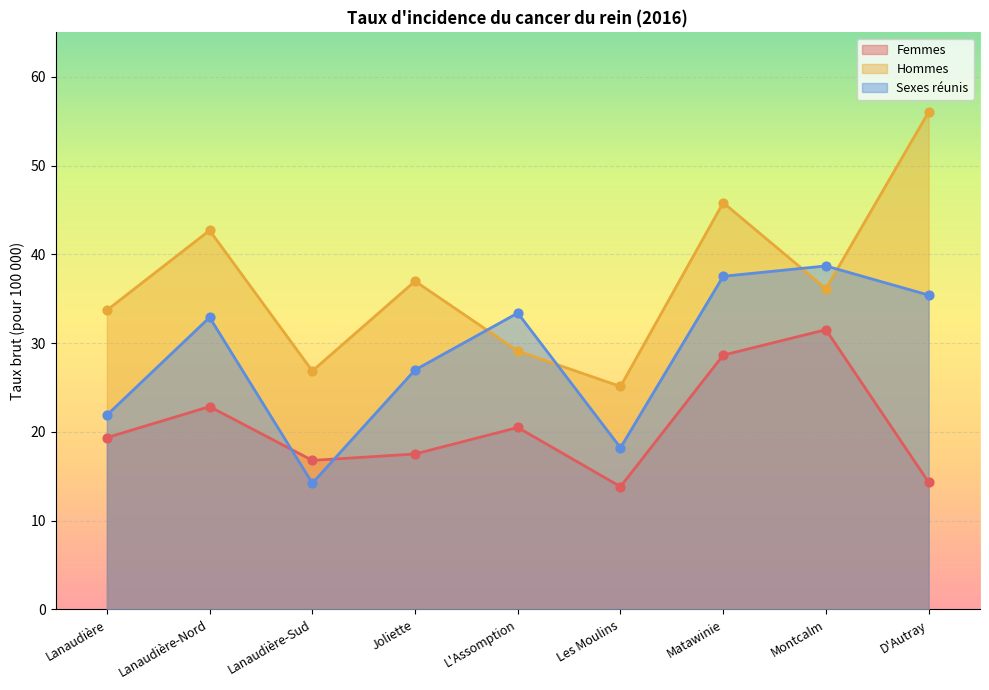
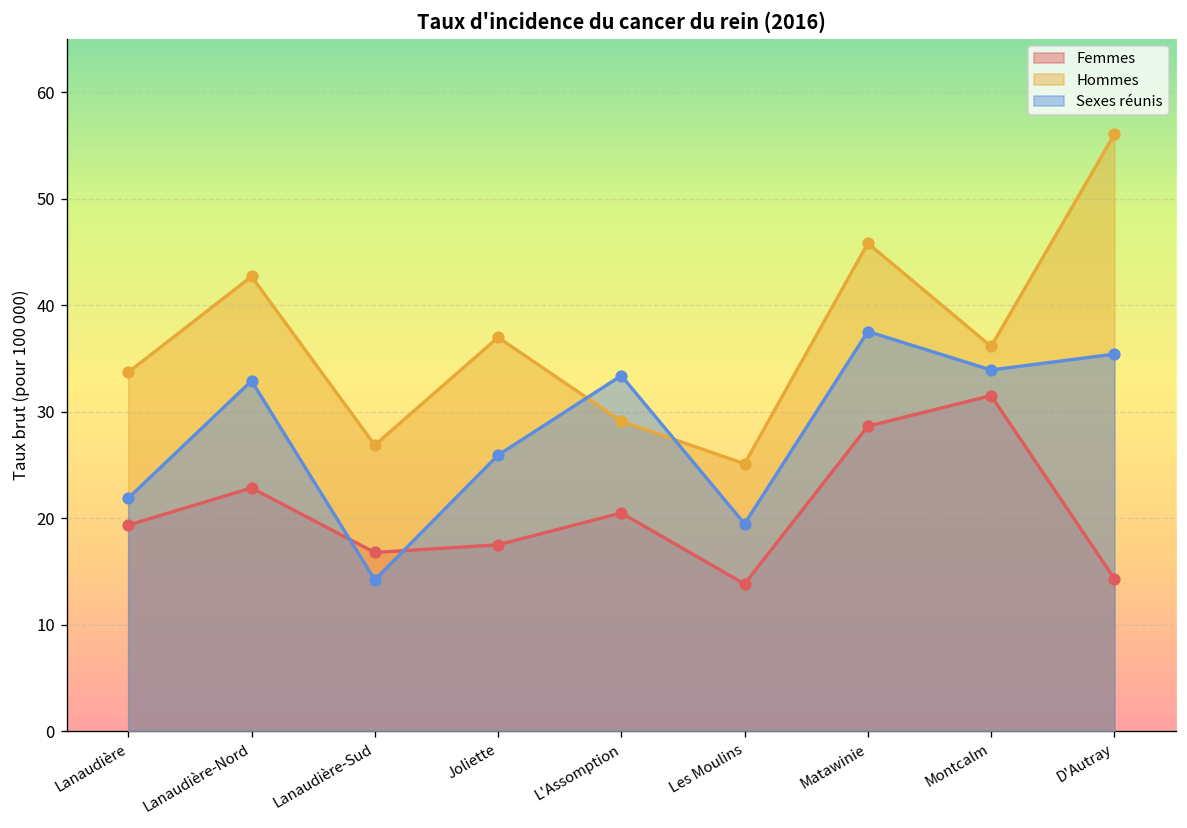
  {
    "Sexes réunis": {
      "Lanaudière": 22,
      "Lanaudière-Nord": 33,
      "Lanaudière-Sud": 14,
-     "Joliette": 27,
+     "Joliette": 26,
      "L'Assomption": 33,
-     "Les Moulins": 18,
+     "Les Moulins": 19,
      "Matawinie": 38,
-     "Montcalm": 39,
+     "Montcalm": 34,
      "D'Autray": 35
    }
  }
